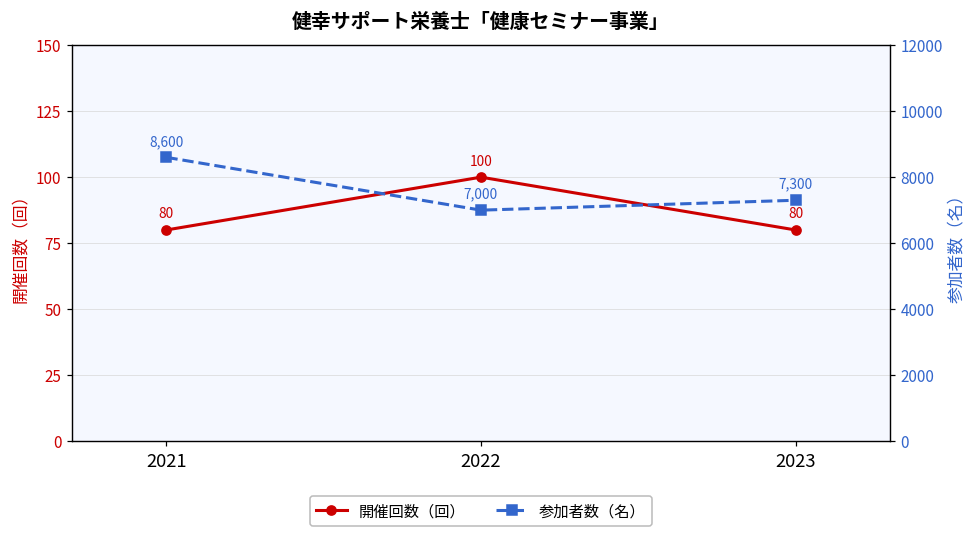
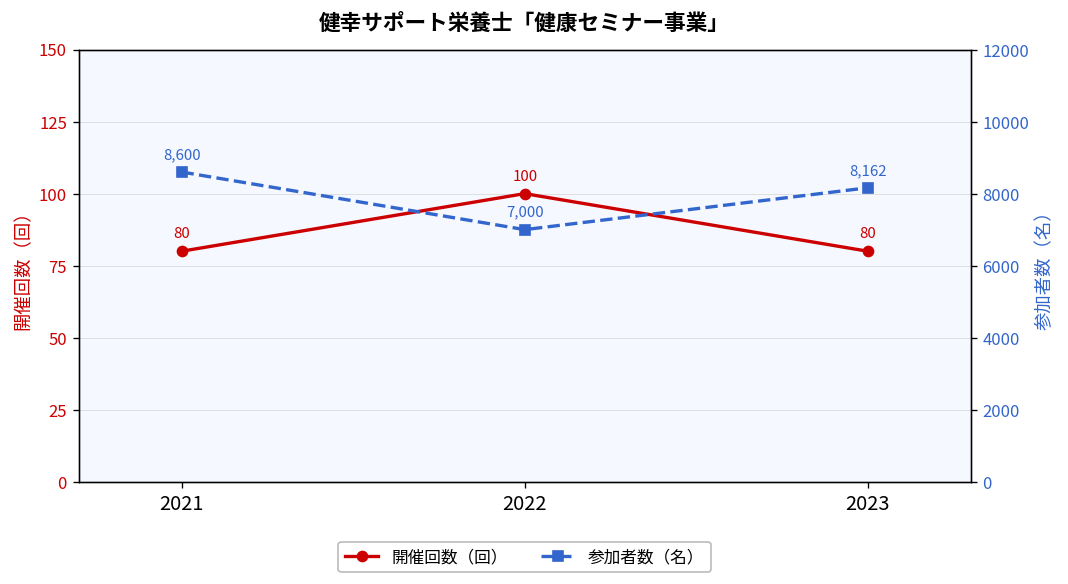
  {
    "開催回数（回）": {
      "2021": "80",
      "2022": "100",
      "2023": "80"
    },
    "参加者数（名）": {
      "2021": "8,600",
      "2022": "7,000",
-     "2023": "7,300"
+     "2023": "8,162"
    }
  }
